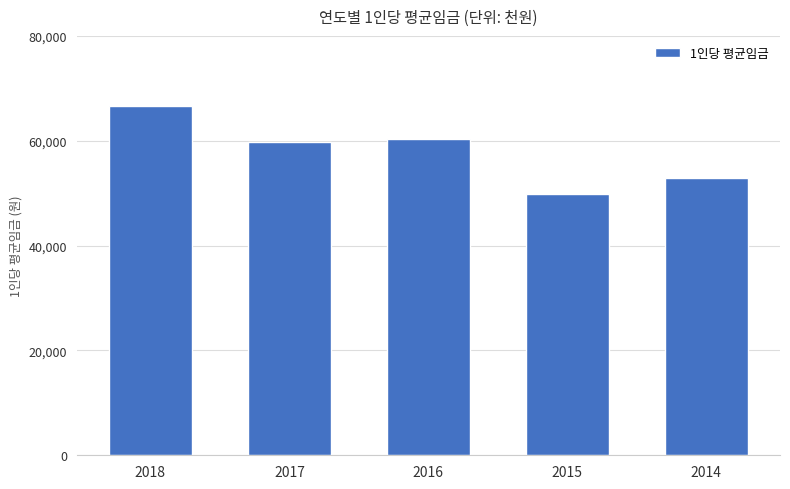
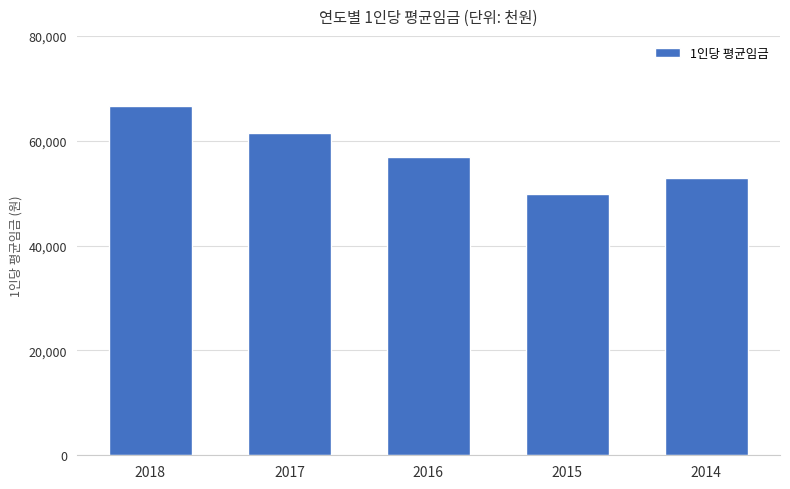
  {
    "2018": "67,000",
-   "2017": "60,000",
-   "2016": "60,000",
+   "2017": "61,000",
+   "2016": "57,000",
    "2015": "50,000",
    "2014": "53,000"
  }
